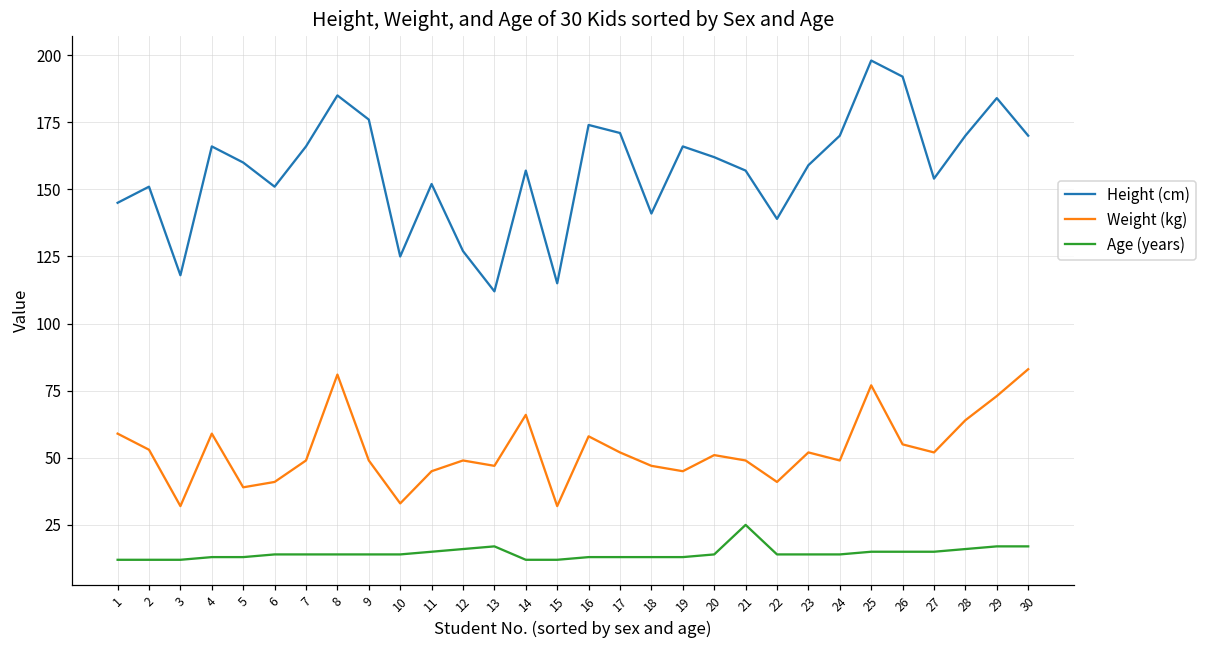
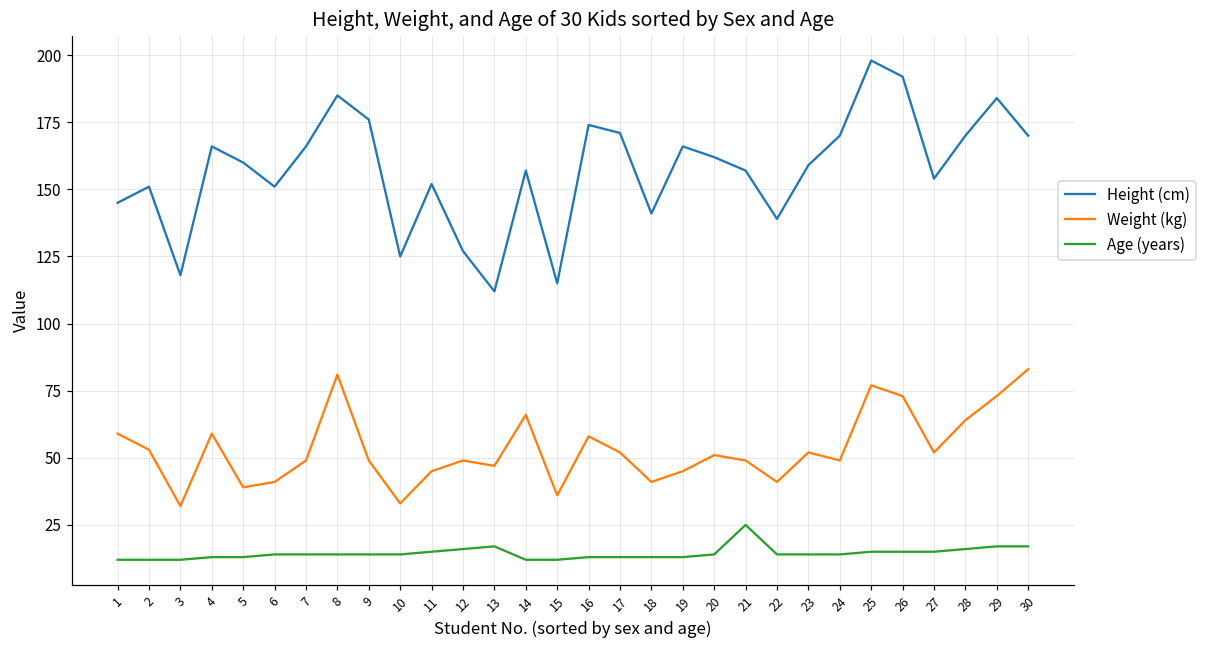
  {
    "Height (cm)": {
      "1": 145,
      "2": 151,
      "3": 118,
      "4": 166,
      "5": 160,
      "6": 151,
      "7": 166,
      "8": 185,
      "9": 176,
      "10": 125,
      "11": 152,
      "12": 127,
      "13": 112,
      "14": 157,
      "15": 115,
      "16": 174,
      "17": 171,
      "18": 141,
      "19": 166,
      "20": 162,
      "21": 157,
      "22": 139,
      "23": 159,
      "24": 170,
      "25": 198,
      "26": 192,
      "27": 154,
      "28": 170,
      "29": 184,
      "30": 170
    },
    "Weight (kg)": {
      "1": 59,
      "2": 53,
      "3": 32,
      "4": 59,
      "5": 39,
      "6": 41,
      "7": 49,
      "8": 81,
      "9": 49,
      "10": 33,
      "11": 45,
      "12": 49,
      "13": 47,
      "14": 66,
-     "15": 32,
+     "15": 36,
      "16": 58,
      "17": 52,
-     "18": 47,
+     "18": 41,
      "19": 45,
      "20": 51,
      "21": 49,
      "22": 41,
      "23": 52,
      "24": 49,
      "25": 77,
-     "26": 55,
+     "26": 73,
      "27": 52,
      "28": 64,
      "29": 73,
      "30": 83
    },
    "Age (years)": {
      "1": 12,
      "2": 12,
      "3": 12,
      "4": 13,
      "5": 13,
      "6": 14,
      "7": 14,
      "8": 14,
      "9": 14,
      "10": 14,
      "11": 15,
      "12": 16,
      "13": 17,
      "14": 12,
      "15": 12,
      "16": 13,
      "17": 13,
      "18": 13,
      "19": 13,
      "20": 14,
      "21": 25,
      "22": 14,
      "23": 14,
      "24": 14,
      "25": 15,
      "26": 15,
      "27": 15,
      "28": 16,
      "29": 17,
      "30": 17
    }
  }
